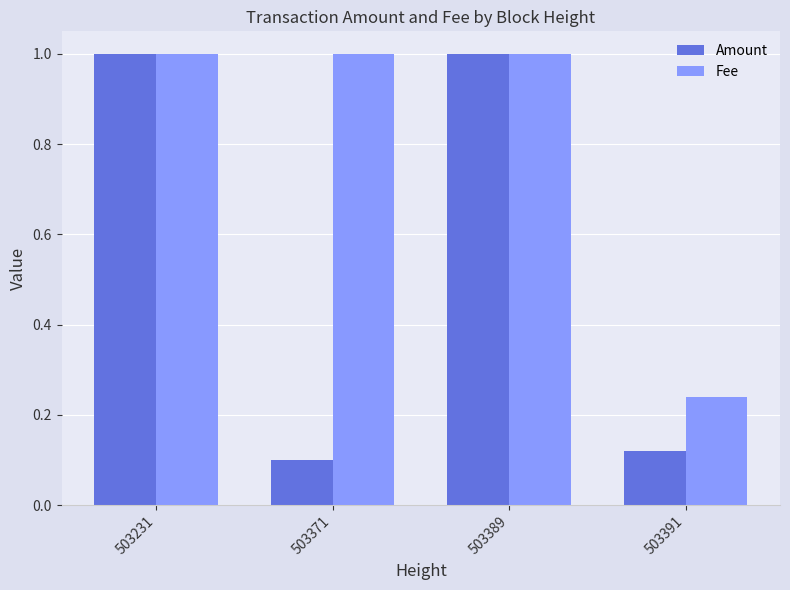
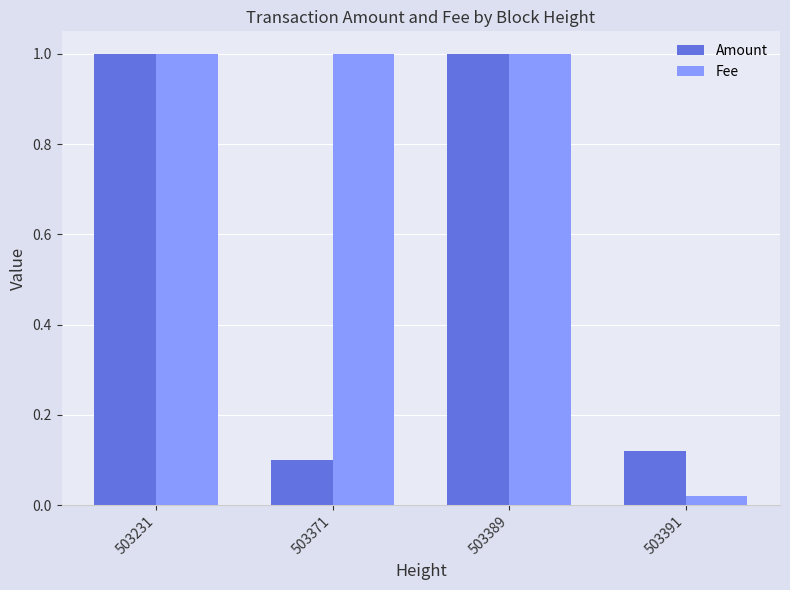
  {
    "Amount": {
      "503231": 1.00,
      "503371": 0.10,
      "503389": 1.00,
      "503391": 0.12
    },
    "Fee": {
      "503231": 1.00,
      "503371": 1.00,
      "503389": 1.00,
-     "503391": 0.24
+     "503391": 0.02
    }
  }
